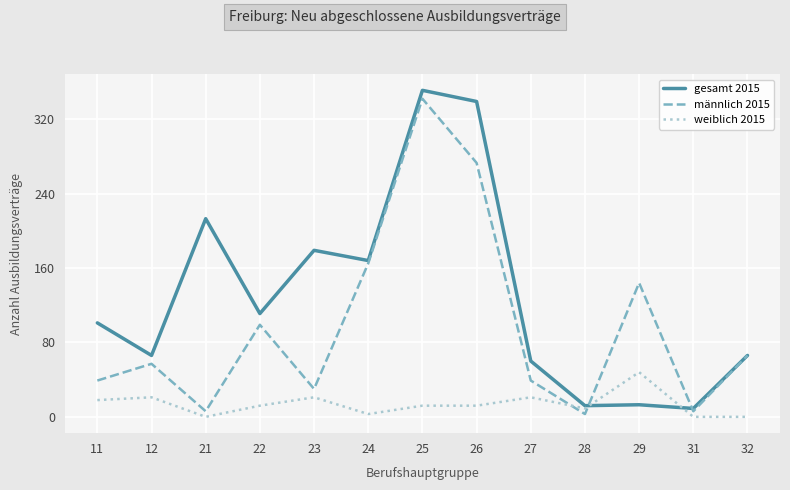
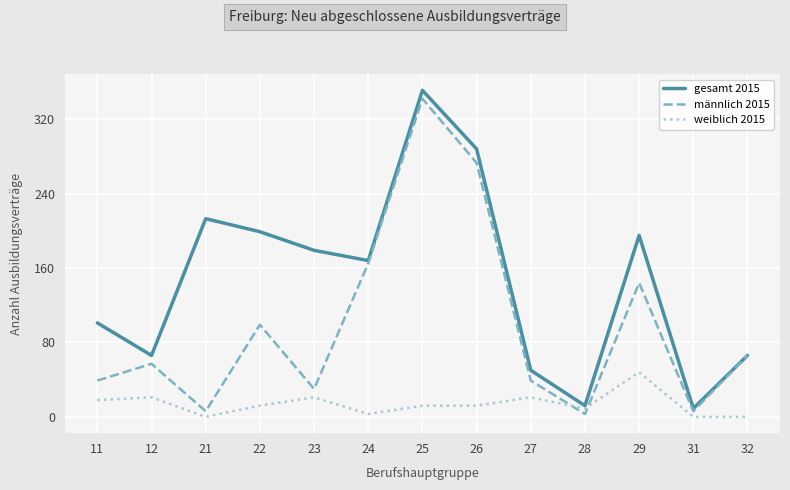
  {
    "gesamt 2015": {
      "11": 100,
      "12": 70,
      "21": 210,
-     "22": 110,
+     "22": 200,
      "23": 180,
      "24": 170,
      "25": 350,
-     "26": 340,
-     "27": 60,
+     "26": 290,
+     "27": 50,
      "28": 10,
-     "29": 10,
+     "29": 200,
      "31": 10
    }
  }
